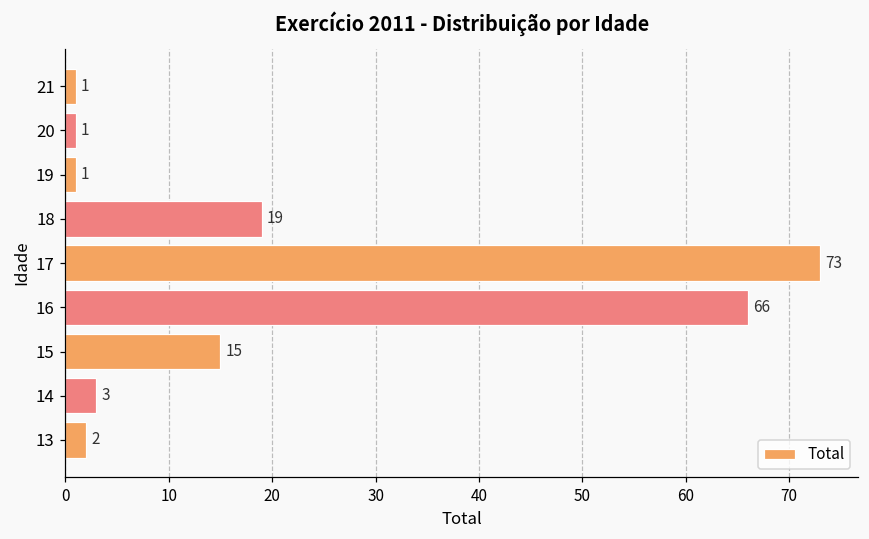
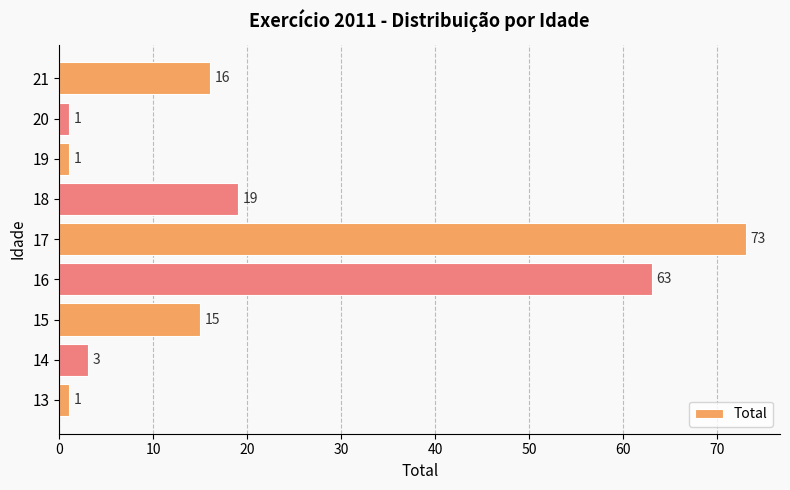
  {
-   "21": 1,
+   "21": 16,
    "20": 1,
    "19": 1,
    "18": 19,
    "17": 73,
-   "16": 66,
+   "16": 63,
    "15": 15,
    "14": 3,
-   "13": 2
+   "13": 1
  }
